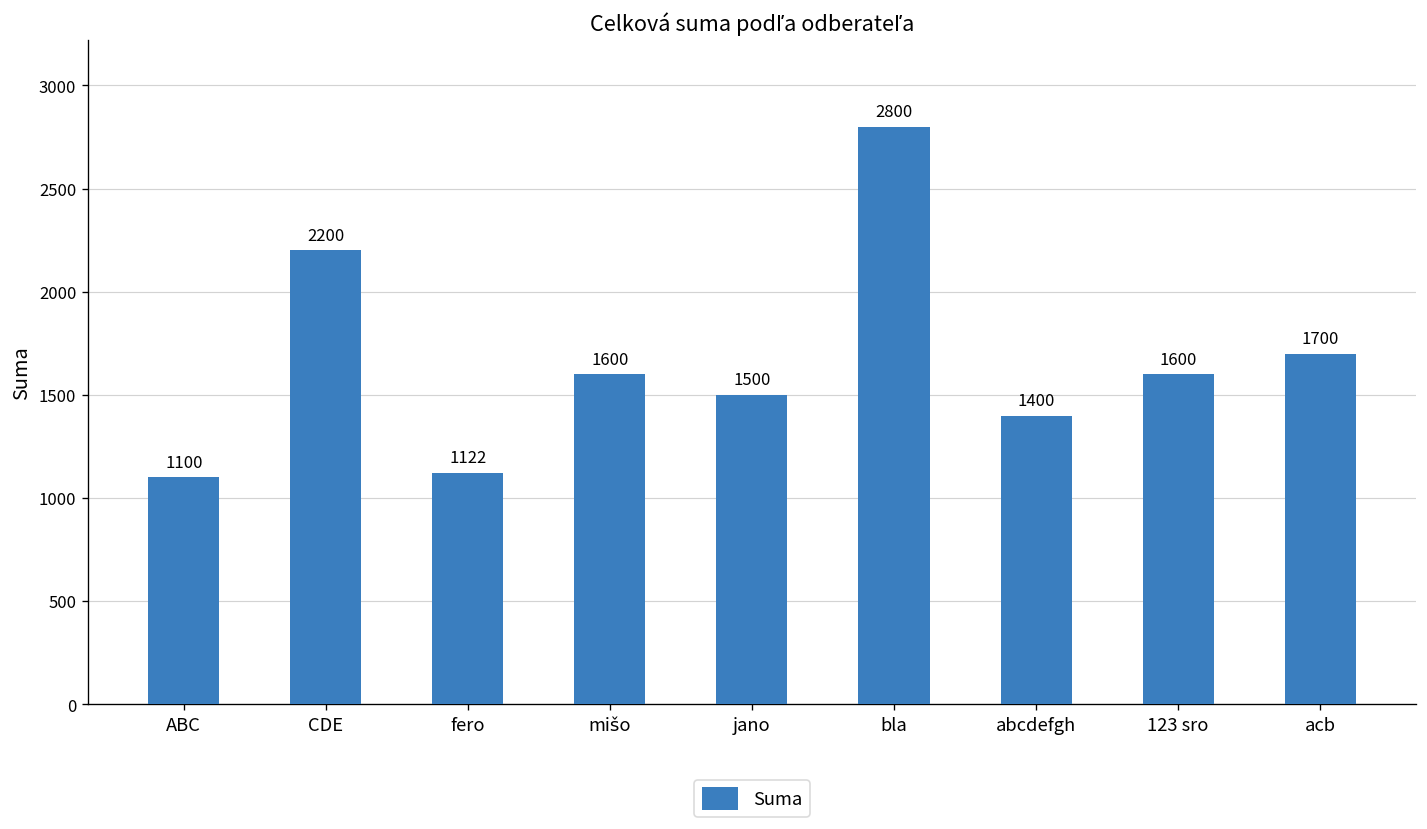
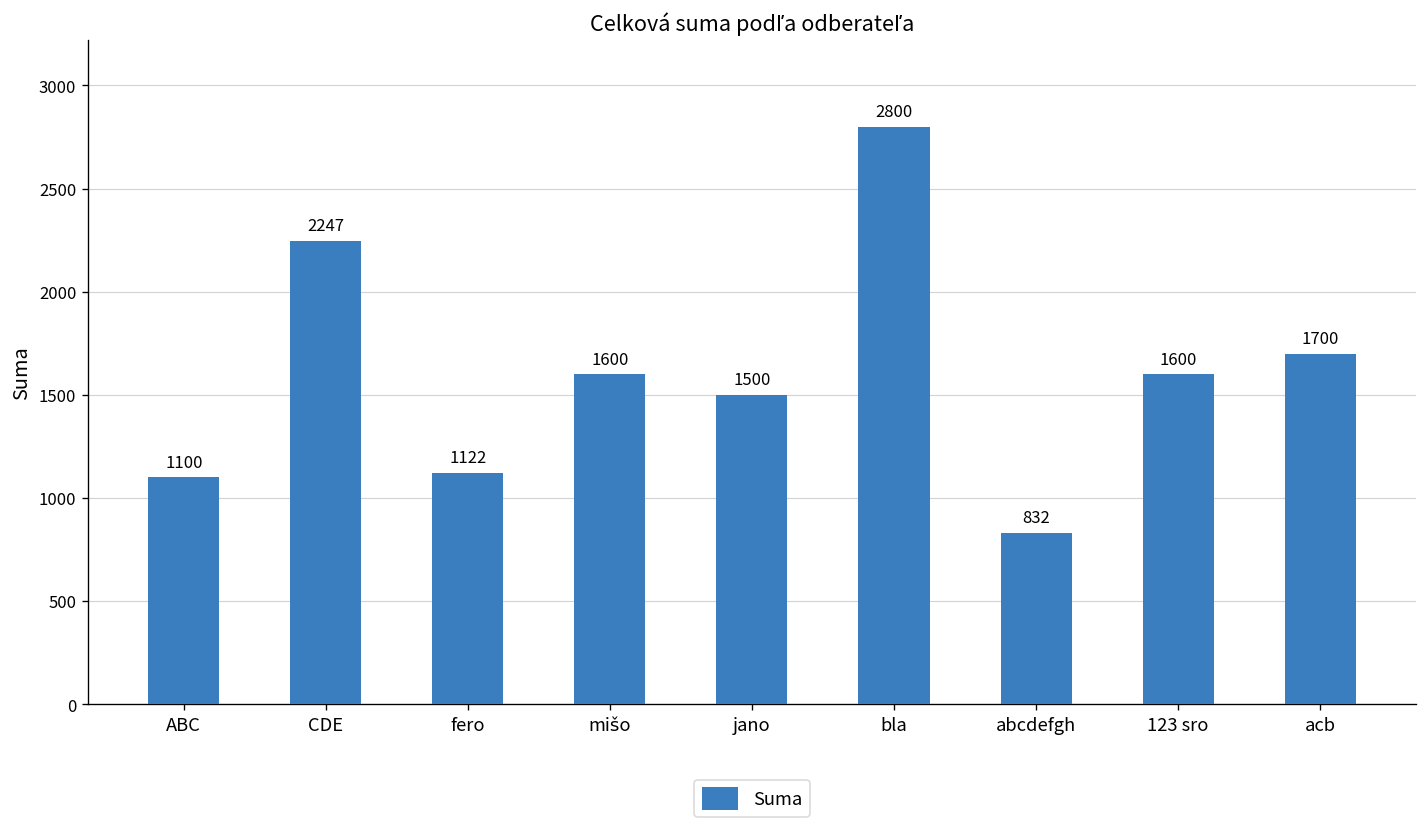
  {
    "ABC": 1100,
-   "CDE": 2200,
+   "CDE": 2247,
    "fero": 1122,
    "mišo": 1600,
    "jano": 1500,
    "bla": 2800,
-   "abcdefgh": 1400,
+   "abcdefgh": 832,
    "123 sro": 1600,
    "acb": 1700
  }
